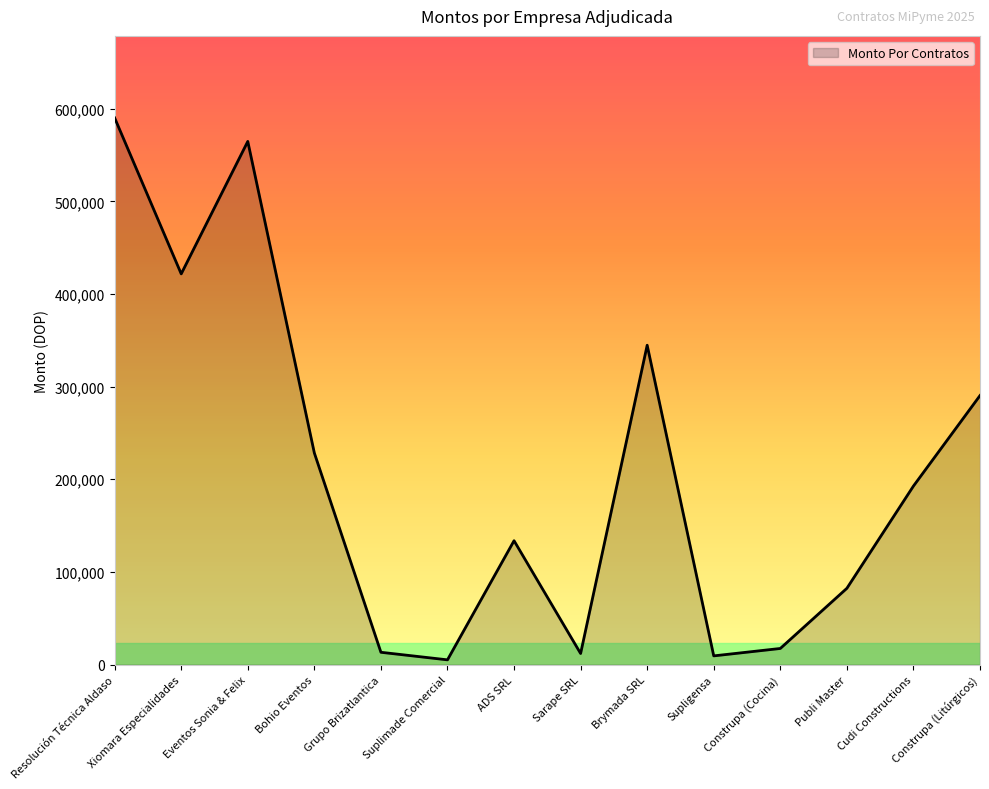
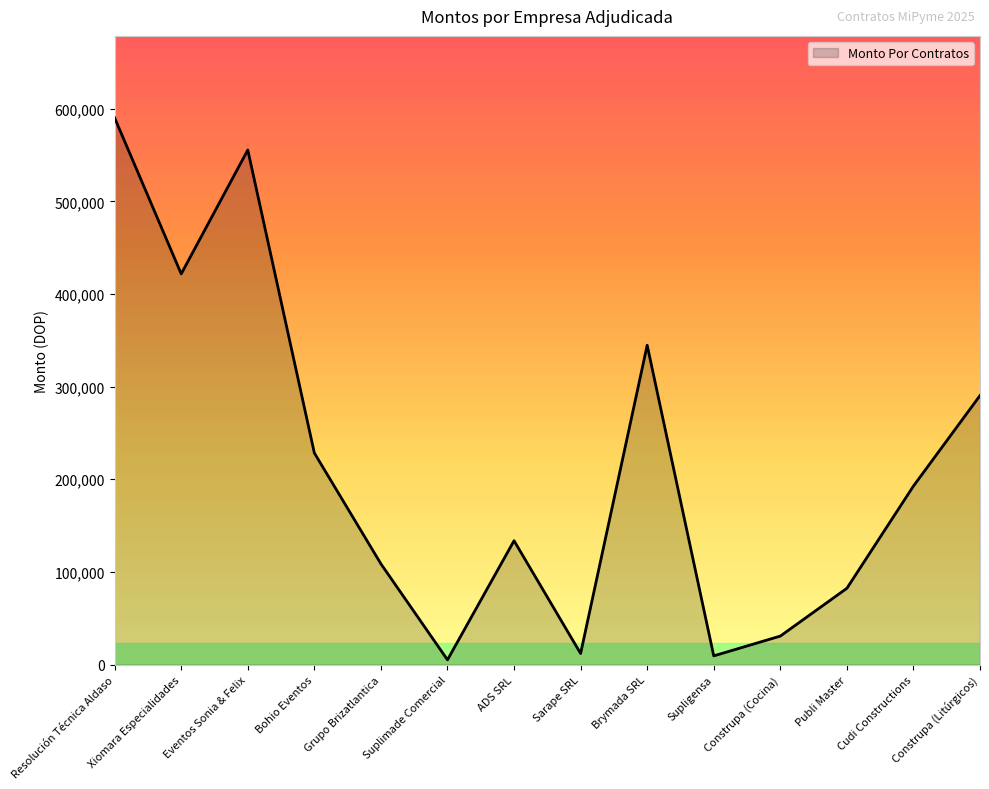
  {
    "Monto Por Contratos": {
      "Resolución Técnica Aldaso": "590,000",
      "Xiomara Especialidades": "420,000",
-     "Eventos Sonia & Felix": "565,000",
+     "Eventos Sonia & Felix": "555,000",
      "Bohio Eventos": "230,000",
-     "Grupo Brizatlantica": "10,000",
+     "Grupo Brizatlantica": "110,000",
      "Suplimade Comercial": "10,000",
      "ADS SRL": "130,000",
      "Sarape SRL": "10,000",
      "Brymada SRL": "340,000",
      "Supligensa": "10,000",
-     "Construpa (Cocina)": "20,000",
+     "Construpa (Cocina)": "30,000",
      "Publi Master": "80,000",
      "Cudi Constructions": "190,000",
      "Construpa (Litúrgicos)": "290,000"
    }
  }
